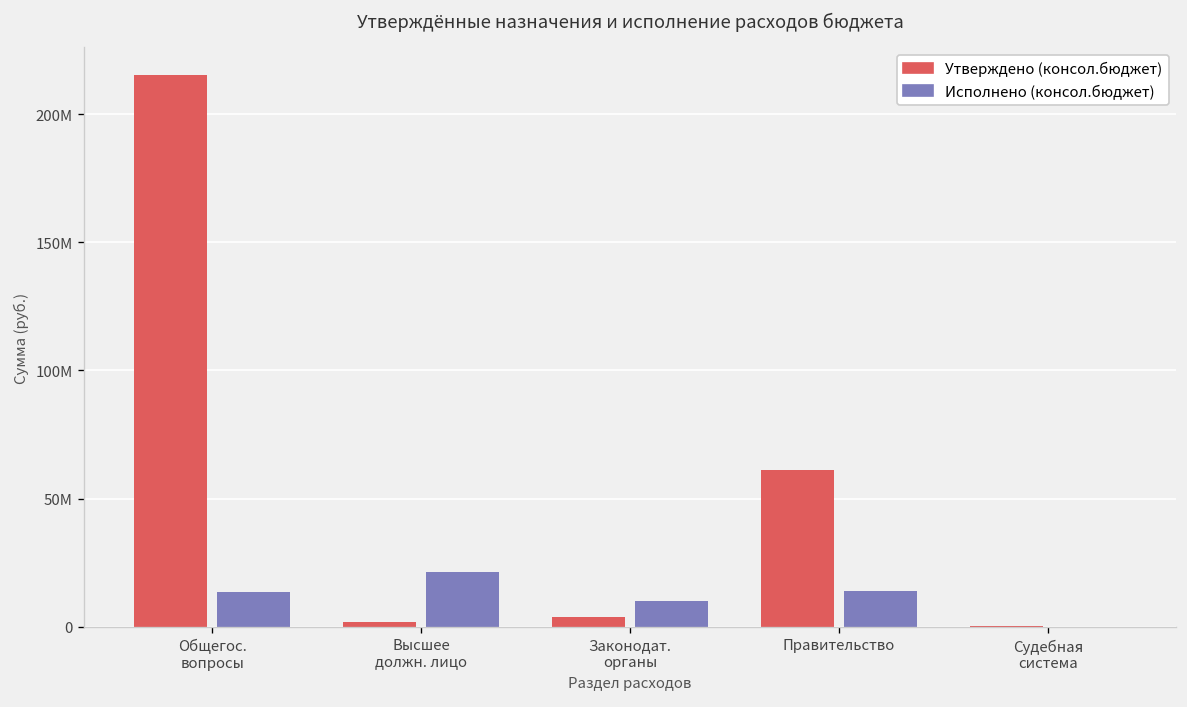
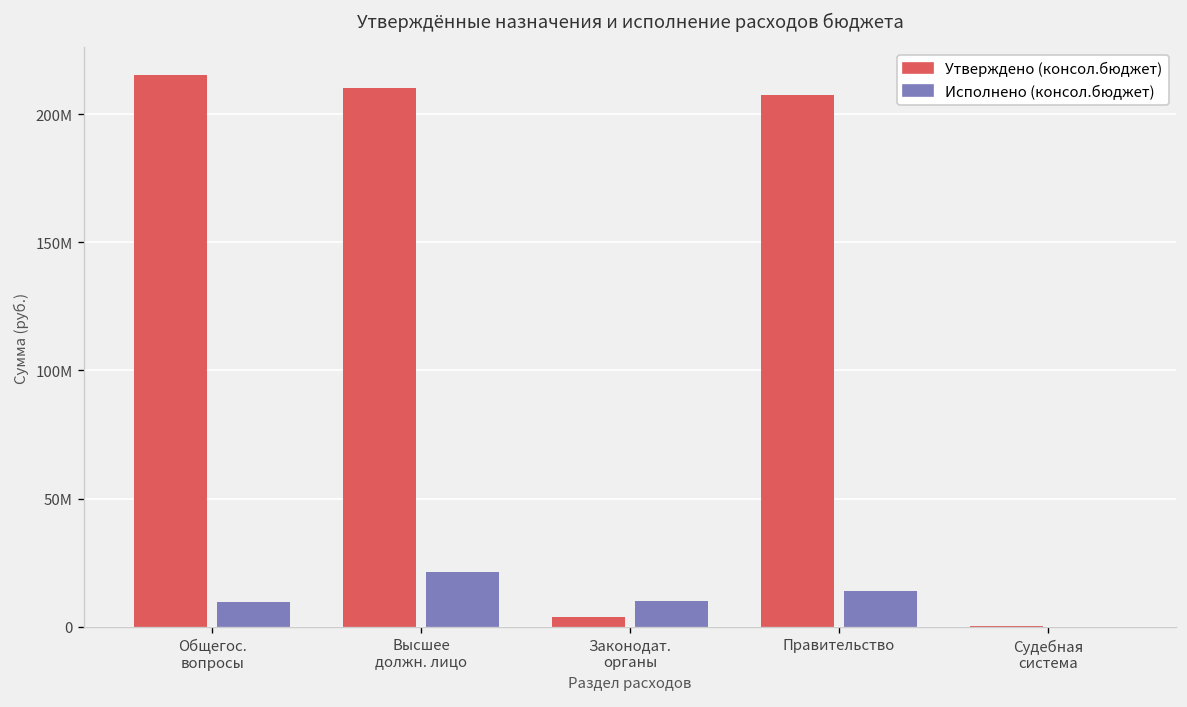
  {
    "Утверждено (консол.бюджет)": {
      "Общегос. вопросы": 215000000,
-     "Высшее должн. лицо": 2000000,
+     "Высшее должн. лицо": 210000000,
      "Законодат. органы": 4000000,
-     "Правительство": 61000000
+     "Правительство": 207000000
    },
    "Исполнено (консол.бюджет)": {
-     "Общегос. вопросы": 13000000,
+     "Общегос. вопросы": 10000000,
      "Высшее должн. лицо": 21000000,
      "Законодат. органы": 10000000,
      "Правительство": 14000000,
      "Судебная система": 0
    }
  }
